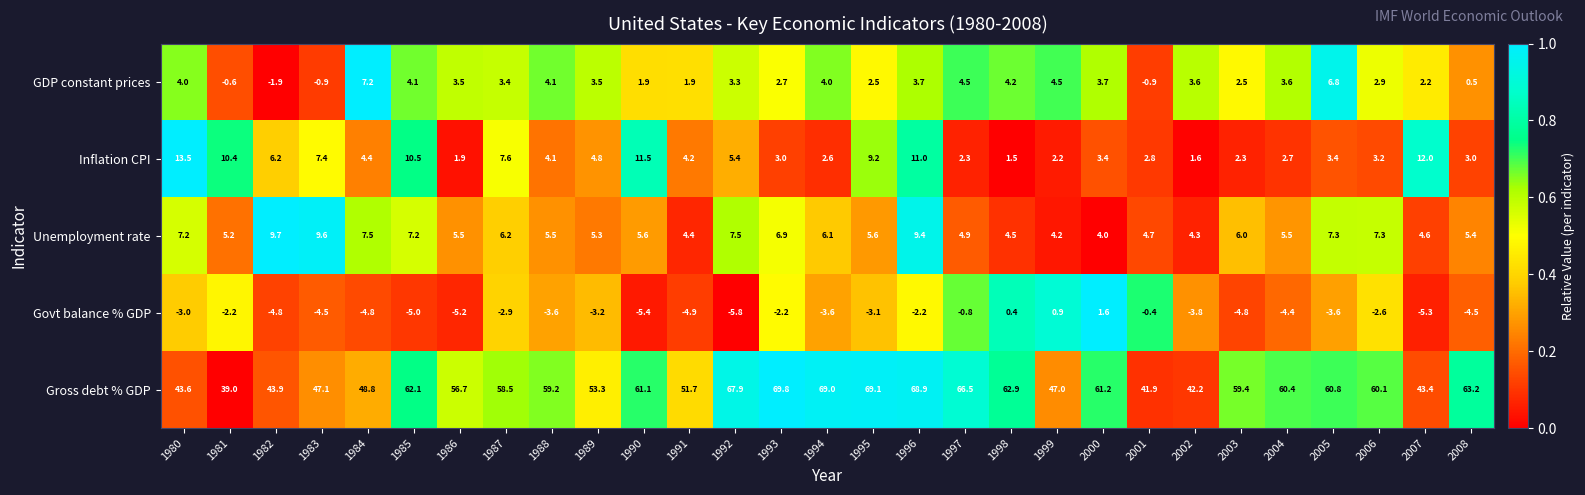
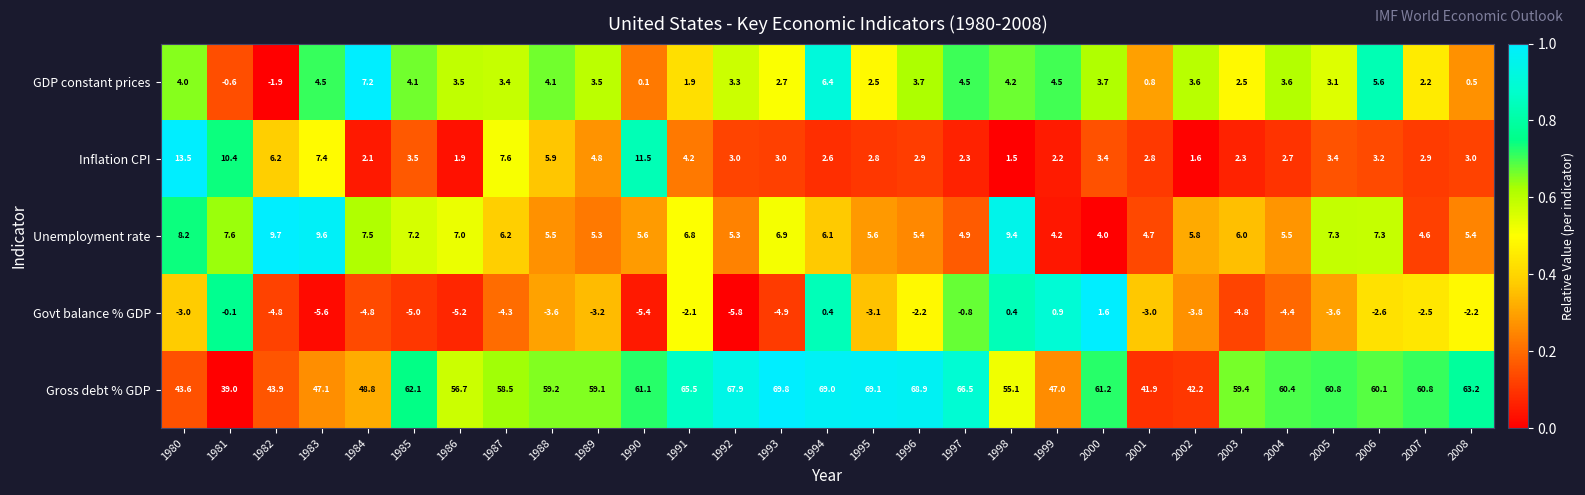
  {
    "GDP constant prices": {
      "1980": 4.0,
      "1981": -0.6,
      "1982": -1.9,
-     "1983": -0.9,
+     "1983": 4.5,
      "1984": 7.2,
      "1985": 4.1,
      "1986": 3.5,
      "1987": 3.4,
      "1988": 4.1,
      "1989": 3.5,
-     "1990": 1.9,
+     "1990": 0.1,
      "1991": 1.9,
      "1992": 3.3,
      "1993": 2.7,
-     "1994": 4.0,
+     "1994": 6.4,
      "1995": 2.5,
      "1996": 3.7,
      "1997": 4.5,
      "1998": 4.2,
      "1999": 4.5,
      "2000": 3.7,
-     "2001": -0.9,
+     "2001": 0.8,
      "2002": 3.6,
      "2003": 2.5,
      "2004": 3.6,
-     "2005": 6.8,
-     "2006": 2.9,
+     "2005": 3.1,
+     "2006": 5.6,
      "2007": 2.2,
      "2008": 0.5
    },
    "Inflation CPI": {
      "1980": 13.5,
      "1981": 10.4,
      "1982": 6.2,
      "1983": 7.4,
-     "1984": 4.4,
-     "1985": 10.5,
+     "1984": 2.1,
+     "1985": 3.5,
      "1986": 1.9,
      "1987": 7.6,
-     "1988": 4.1,
+     "1988": 5.9,
      "1989": 4.8,
      "1990": 11.5,
      "1991": 4.2,
-     "1992": 5.4,
+     "1992": 3.0,
      "1993": 3.0,
      "1994": 2.6,
-     "1995": 9.2,
-     "1996": 11.0,
+     "1995": 2.8,
+     "1996": 2.9,
      "1997": 2.3,
      "1998": 1.5,
      "1999": 2.2,
      "2000": 3.4,
      "2001": 2.8,
      "2002": 1.6,
      "2003": 2.3,
      "2004": 2.7,
      "2005": 3.4,
      "2006": 3.2,
-     "2007": 12.0,
+     "2007": 2.9,
      "2008": 3.0
    },
    "Unemployment rate": {
-     "1980": 7.2,
-     "1981": 5.2,
+     "1980": 8.2,
+     "1981": 7.6,
      "1982": 9.7,
      "1983": 9.6,
      "1984": 7.5,
      "1985": 7.2,
-     "1986": 5.5,
+     "1986": 7.0,
      "1987": 6.2,
      "1988": 5.5,
      "1989": 5.3,
      "1990": 5.6,
-     "1991": 4.4,
-     "1992": 7.5,
+     "1991": 6.8,
+     "1992": 5.3,
      "1993": 6.9,
      "1994": 6.1,
      "1995": 5.6,
-     "1996": 9.4,
+     "1996": 5.4,
      "1997": 4.9,
-     "1998": 4.5,
+     "1998": 9.4,
      "1999": 4.2,
      "2000": 4.0,
      "2001": 4.7,
-     "2002": 4.3,
+     "2002": 5.8,
      "2003": 6.0,
      "2004": 5.5,
      "2005": 7.3,
      "2006": 7.3,
      "2007": 4.6,
      "2008": 5.4
    },
    "Govt balance % GDP": {
      "1980": -3.0,
-     "1981": -2.2,
+     "1981": -0.1,
      "1982": -4.8,
-     "1983": -4.5,
+     "1983": -5.6,
      "1984": -4.8,
      "1985": -5.0,
      "1986": -5.2,
-     "1987": -2.9,
+     "1987": -4.3,
      "1988": -3.6,
      "1989": -3.2,
      "1990": -5.4,
-     "1991": -4.9,
+     "1991": -2.1,
      "1992": -5.8,
-     "1993": -2.2,
-     "1994": -3.6,
+     "1993": -4.9,
+     "1994": 0.4,
      "1995": -3.1,
      "1996": -2.2,
      "1997": -0.8,
      "1998": 0.4,
      "1999": 0.9,
      "2000": 1.6,
-     "2001": -0.4,
+     "2001": -3.0,
      "2002": -3.8,
      "2003": -4.8,
      "2004": -4.4,
      "2005": -3.6,
      "2006": -2.6,
-     "2007": -5.3,
-     "2008": -4.5
+     "2007": -2.5,
+     "2008": -2.2
    },
    "Gross debt % GDP": {
      "1980": 43.6,
      "1981": 39.0,
      "1982": 43.9,
      "1983": 47.1,
      "1984": 48.8,
      "1985": 62.1,
      "1986": 56.7,
      "1987": 58.5,
      "1988": 59.2,
-     "1989": 53.3,
+     "1989": 59.1,
      "1990": 61.1,
-     "1991": 51.7,
+     "1991": 65.5,
      "1992": 67.9,
      "1993": 69.8,
      "1994": 69.0,
      "1995": 69.1,
      "1996": 68.9,
      "1997": 66.5,
-     "1998": 62.9,
+     "1998": 55.1,
      "1999": 47.0,
      "2000": 61.2,
      "2001": 41.9,
      "2002": 42.2,
      "2003": 59.4,
      "2004": 60.4,
      "2005": 60.8,
      "2006": 60.1,
-     "2007": 43.4,
+     "2007": 60.8,
      "2008": 63.2
    }
  }
